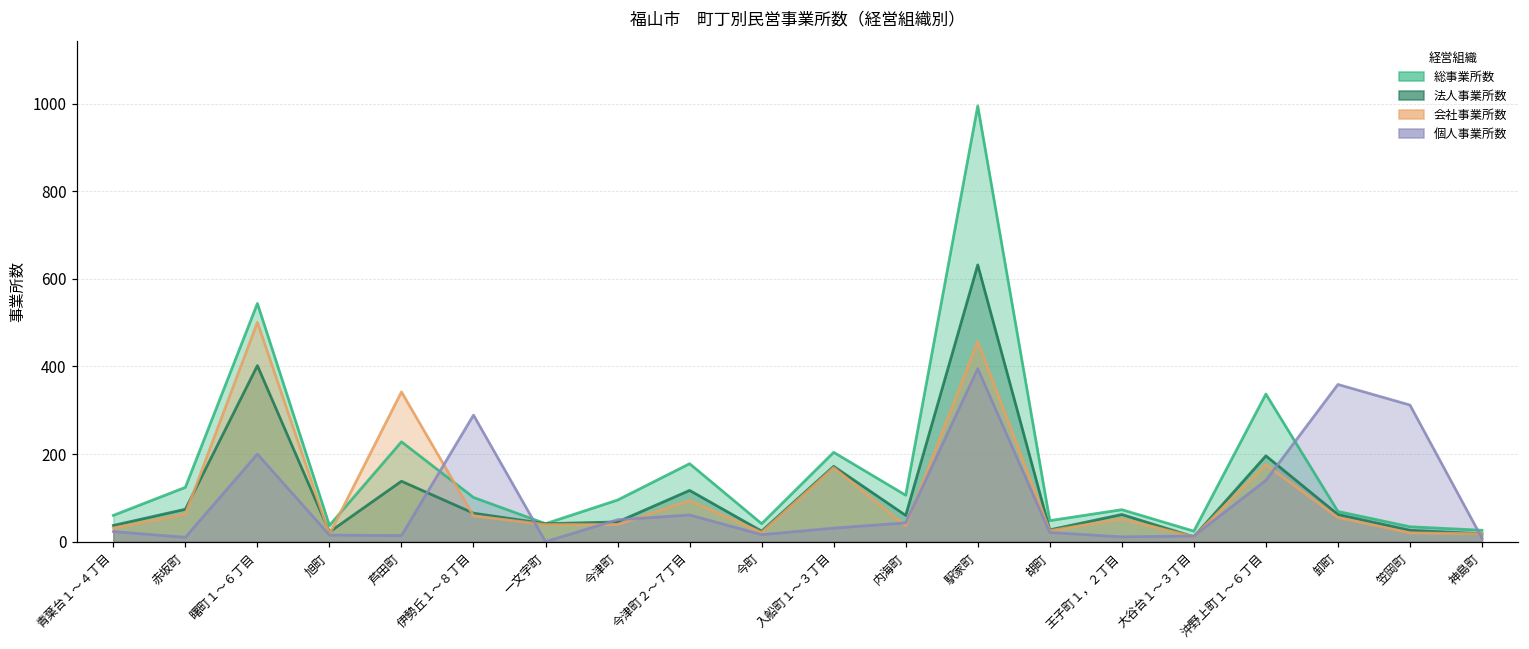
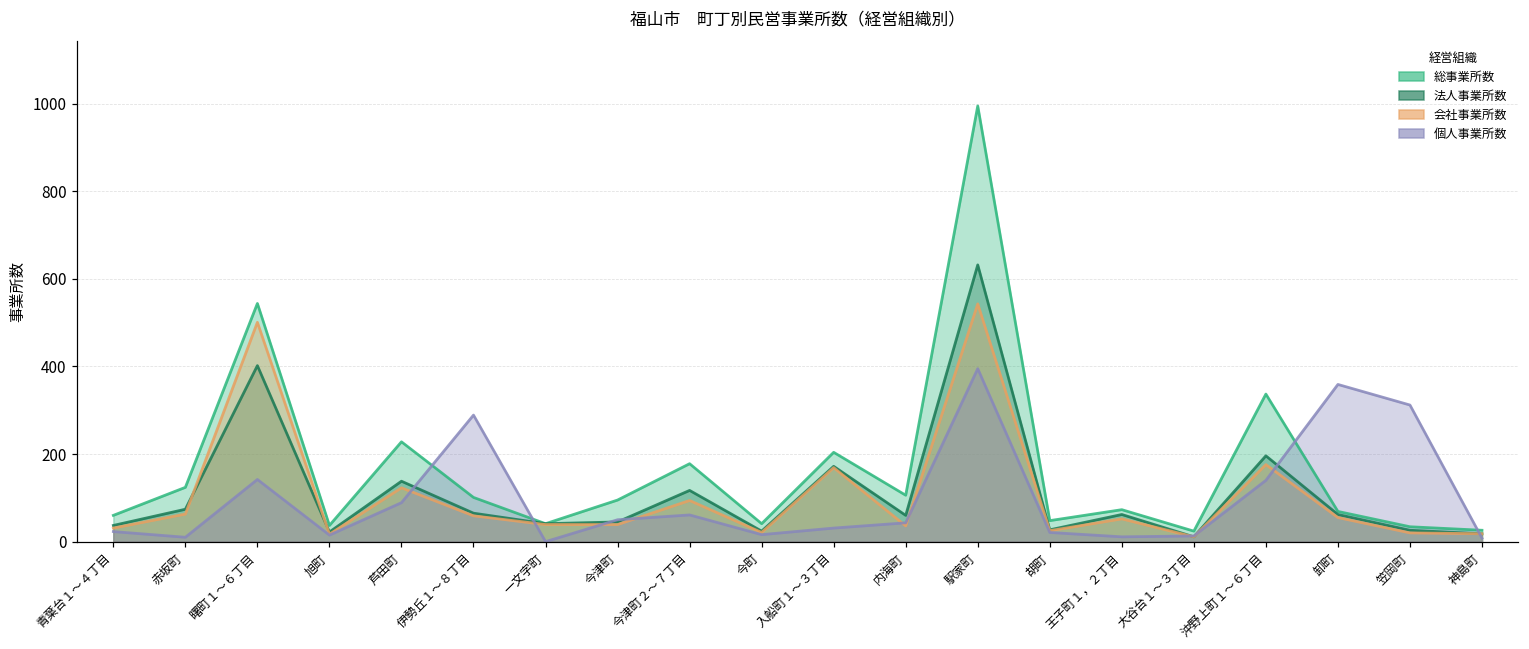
  {
    "会社事業所数": {
      "赤坂町": 60,
      "曙町１～６丁目": 500,
-     "芦田町": 340,
+     "芦田町": 120,
      "今津町２～７丁目": 90,
      "内海町": 40,
-     "駅家町": 460,
+     "駅家町": 540,
      "王子町１，２丁目": 50,
      "沖野上町１～６丁目": 180,
      "卸町": 60
    },
    "個人事業所数": {
      "青葉台１～４丁目": 20,
      "赤坂町": 10,
-     "曙町１～６丁目": 200,
-     "芦田町": 10,
+     "曙町１～６丁目": 140,
+     "芦田町": 90,
      "伊勢丘１～８丁目": 290,
      "一文字町": 0,
      "今津町２～７丁目": 60,
      "入船町１～３丁目": 30,
      "内海町": 40,
      "駅家町": 400,
      "王子町１，２丁目": 10,
      "沖野上町１～６丁目": 140,
      "卸町": 360,
      "笠岡町": 310,
      "神島町": 10
    }
  }
